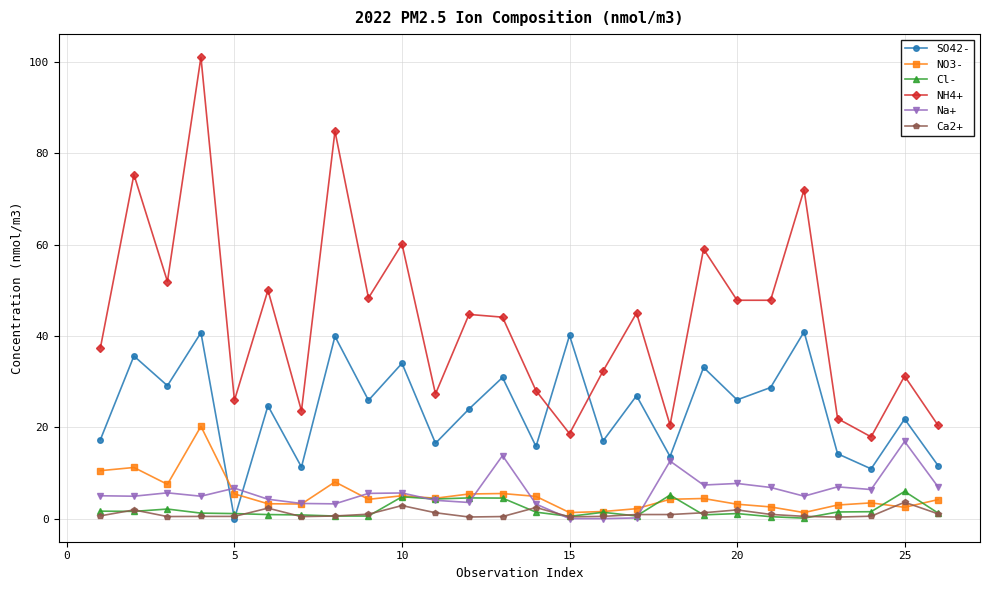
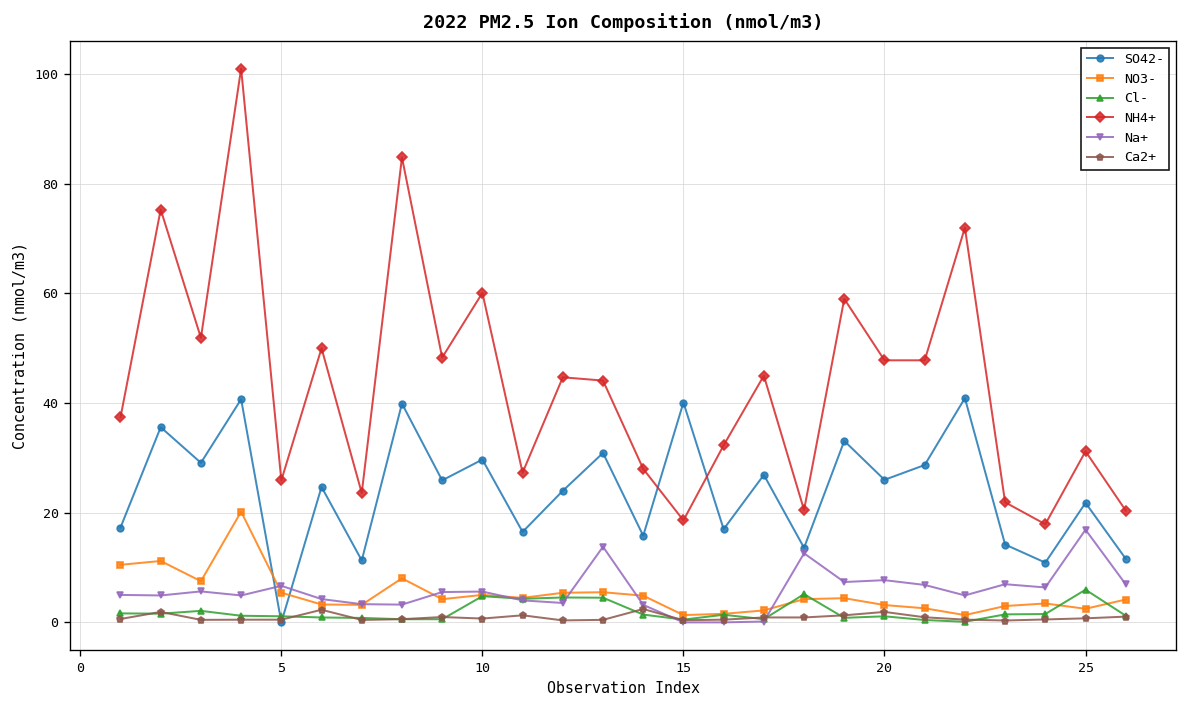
  {
    "SO42-": {
-     "10": 34,
+     "10": 30,
      "15": 40,
      "20": 26,
      "25": 22
    },
    "NO3-": {
      "5": 5,
      "15": 1,
      "20": 3,
      "25": 2
    },
    "Cl-": {
      "5": 1,
      "20": 1,
      "25": 6
    },
    "NH4+": {
      "5": 26,
      "10": 60,
      "15": 19,
      "20": 48,
      "25": 31
    },
    "Na+": {
      "5": 7,
      "10": 6,
      "20": 8,
      "25": 17
    },
    "Ca2+": {
-     "10": 3,
+     "10": 1,
      "20": 2,
-     "25": 4
+     "25": 1
    }
  }
